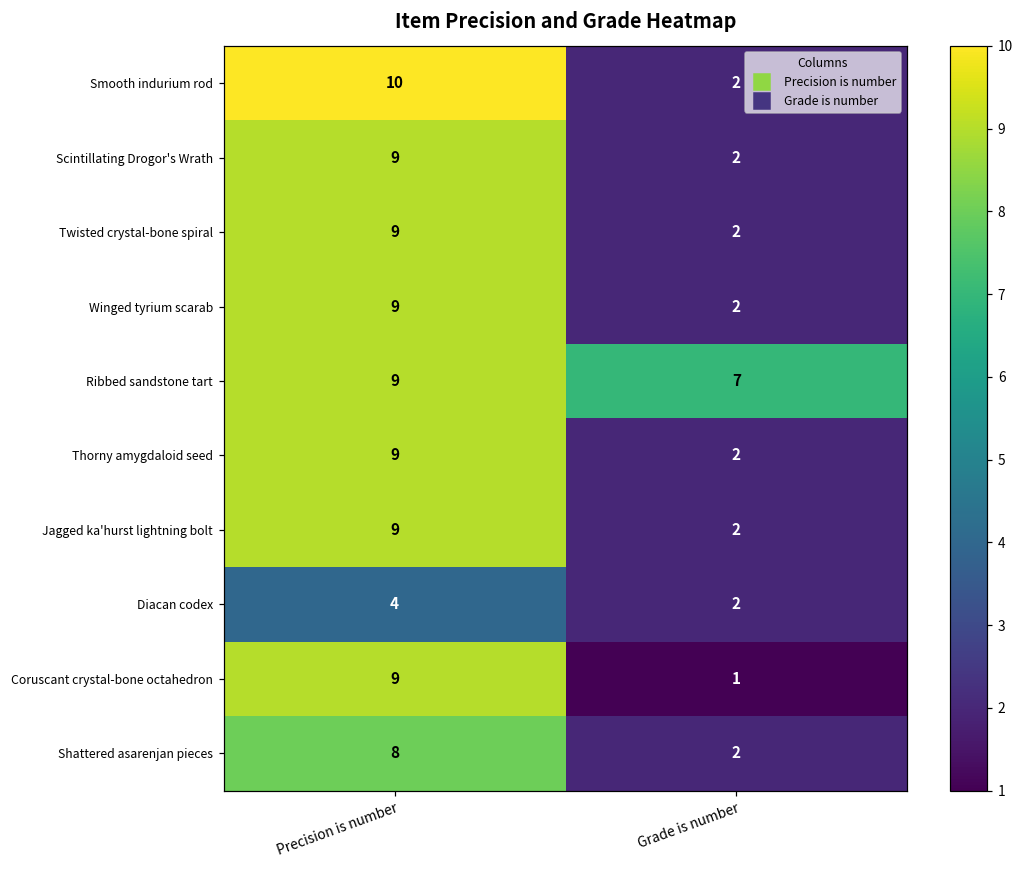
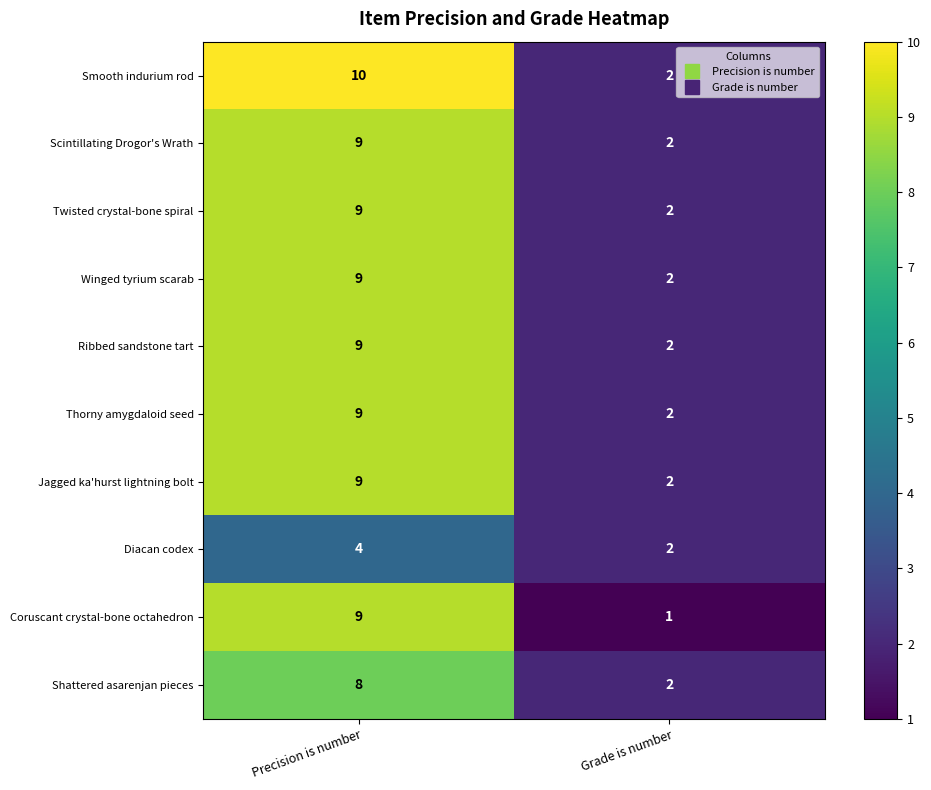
  {
    "Smooth indurium rod": {
      "Precision is number": 10,
      "Grade is number": 2
    },
    "Scintillating Drogor's Wrath": {
      "Precision is number": 9,
      "Grade is number": 2
    },
    "Twisted crystal-bone spiral": {
      "Precision is number": 9,
      "Grade is number": 2
    },
    "Winged tyrium scarab": {
      "Precision is number": 9,
      "Grade is number": 2
    },
    "Ribbed sandstone tart": {
      "Precision is number": 9,
-     "Grade is number": 7
+     "Grade is number": 2
    },
    "Thorny amygdaloid seed": {
      "Precision is number": 9,
      "Grade is number": 2
    },
    "Jagged ka'hurst lightning bolt": {
      "Precision is number": 9,
      "Grade is number": 2
    },
    "Diacan codex": {
      "Precision is number": 4,
      "Grade is number": 2
    },
    "Coruscant crystal-bone octahedron": {
      "Precision is number": 9,
      "Grade is number": 1
    },
    "Shattered asarenjan pieces": {
      "Precision is number": 8,
      "Grade is number": 2
    }
  }
